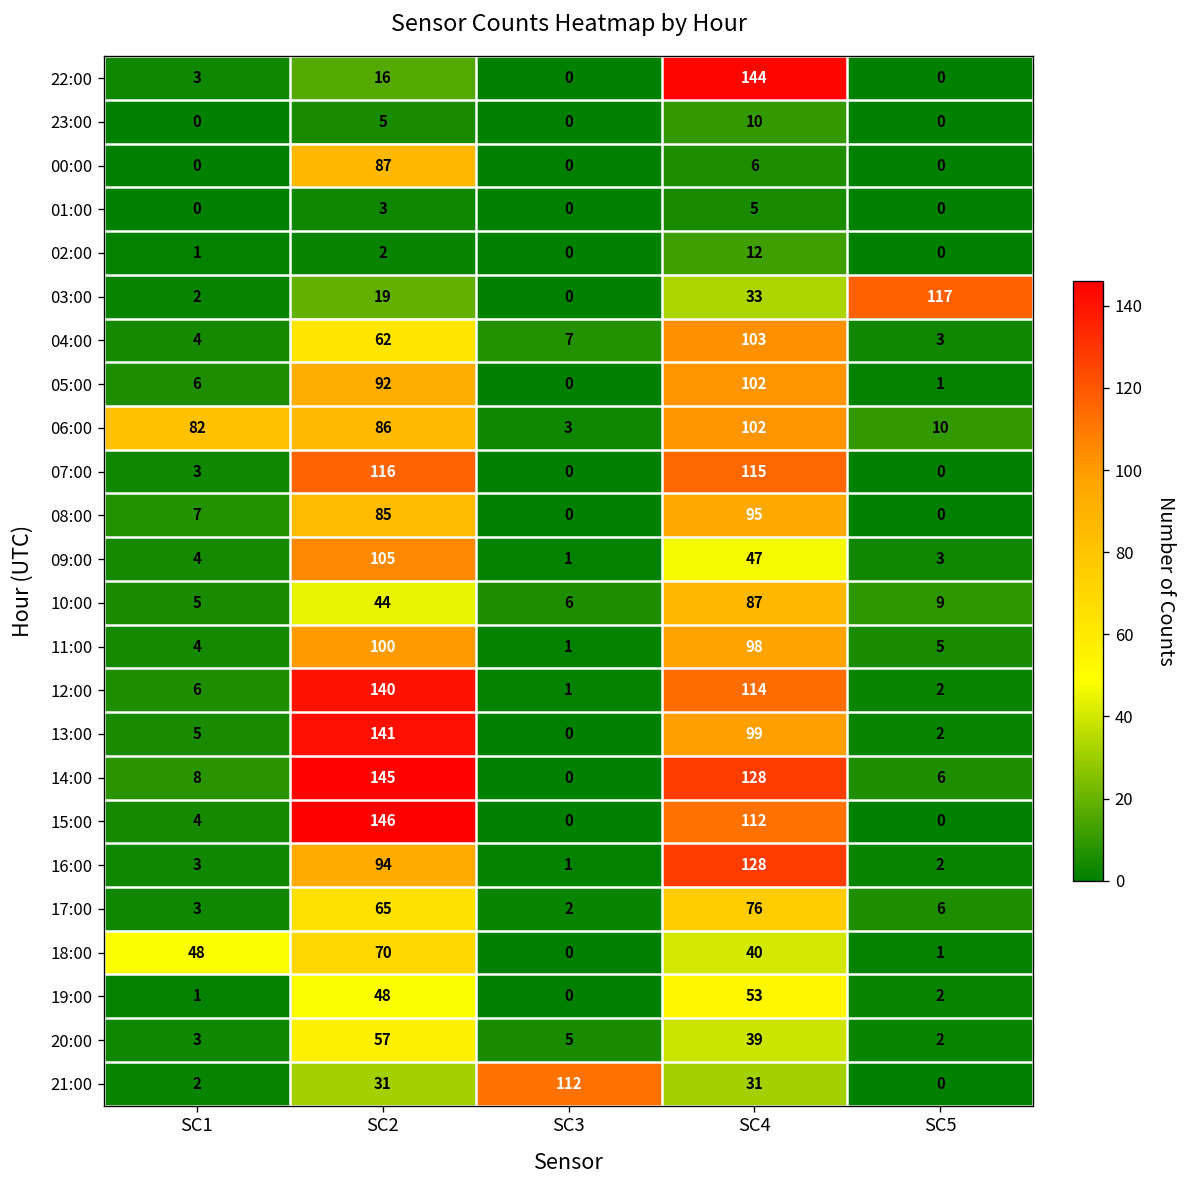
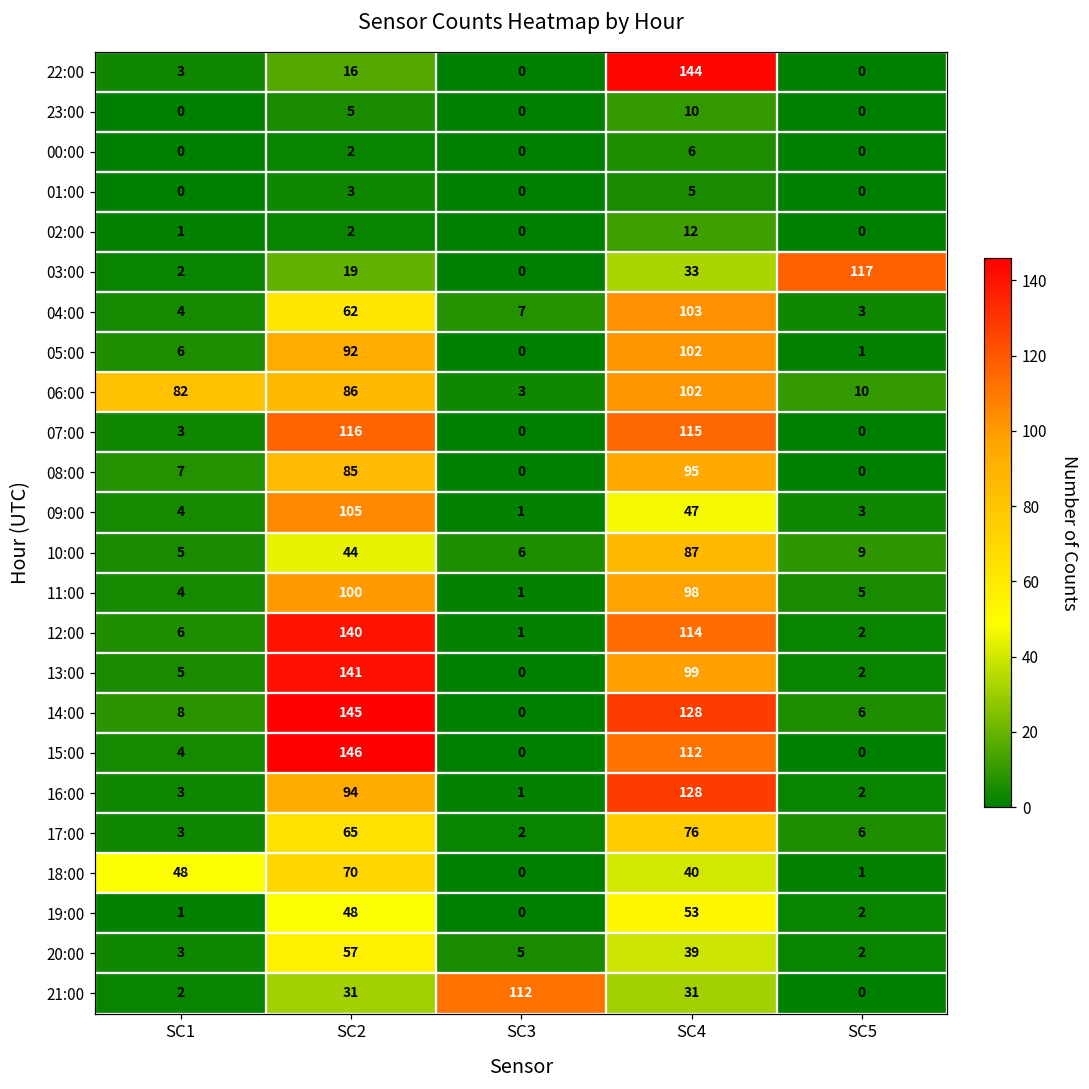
  {
    "22:00": {
      "SC1": 3,
      "SC2": 16,
      "SC3": 0,
      "SC4": 144,
      "SC5": 0
    },
    "23:00": {
      "SC1": 0,
      "SC2": 5,
      "SC3": 0,
      "SC4": 10,
      "SC5": 0
    },
    "00:00": {
      "SC1": 0,
-     "SC2": 87,
+     "SC2": 2,
      "SC3": 0,
      "SC4": 6,
      "SC5": 0
    },
    "01:00": {
      "SC1": 0,
      "SC2": 3,
      "SC3": 0,
      "SC4": 5,
      "SC5": 0
    },
    "02:00": {
      "SC1": 1,
      "SC2": 2,
      "SC3": 0,
      "SC4": 12,
      "SC5": 0
    },
    "03:00": {
      "SC1": 2,
      "SC2": 19,
      "SC3": 0,
      "SC4": 33,
      "SC5": 117
    },
    "04:00": {
      "SC1": 4,
      "SC2": 62,
      "SC3": 7,
      "SC4": 103,
      "SC5": 3
    },
    "05:00": {
      "SC1": 6,
      "SC2": 92,
      "SC3": 0,
      "SC4": 102,
      "SC5": 1
    },
    "06:00": {
      "SC1": 82,
      "SC2": 86,
      "SC3": 3,
      "SC4": 102,
      "SC5": 10
    },
    "07:00": {
      "SC1": 3,
      "SC2": 116,
      "SC3": 0,
      "SC4": 115,
      "SC5": 0
    },
    "08:00": {
      "SC1": 7,
      "SC2": 85,
      "SC3": 0,
      "SC4": 95,
      "SC5": 0
    },
    "09:00": {
      "SC1": 4,
      "SC2": 105,
      "SC3": 1,
      "SC4": 47,
      "SC5": 3
    },
    "10:00": {
      "SC1": 5,
      "SC2": 44,
      "SC3": 6,
      "SC4": 87,
      "SC5": 9
    },
    "11:00": {
      "SC1": 4,
      "SC2": 100,
      "SC3": 1,
      "SC4": 98,
      "SC5": 5
    },
    "12:00": {
      "SC1": 6,
      "SC2": 140,
      "SC3": 1,
      "SC4": 114,
      "SC5": 2
    },
    "13:00": {
      "SC1": 5,
      "SC2": 141,
      "SC3": 0,
      "SC4": 99,
      "SC5": 2
    },
    "14:00": {
      "SC1": 8,
      "SC2": 145,
      "SC3": 0,
      "SC4": 128,
      "SC5": 6
    },
    "15:00": {
      "SC1": 4,
      "SC2": 146,
      "SC3": 0,
      "SC4": 112,
      "SC5": 0
    },
    "16:00": {
      "SC1": 3,
      "SC2": 94,
      "SC3": 1,
      "SC4": 128,
      "SC5": 2
    },
    "17:00": {
      "SC1": 3,
      "SC2": 65,
      "SC3": 2,
      "SC4": 76,
      "SC5": 6
    },
    "18:00": {
      "SC1": 48,
      "SC2": 70,
      "SC3": 0,
      "SC4": 40,
      "SC5": 1
    },
    "19:00": {
      "SC1": 1,
      "SC2": 48,
      "SC3": 0,
      "SC4": 53,
      "SC5": 2
    },
    "20:00": {
      "SC1": 3,
      "SC2": 57,
      "SC3": 5,
      "SC4": 39,
      "SC5": 2
    },
    "21:00": {
      "SC1": 2,
      "SC2": 31,
      "SC3": 112,
      "SC4": 31,
      "SC5": 0
    }
  }
